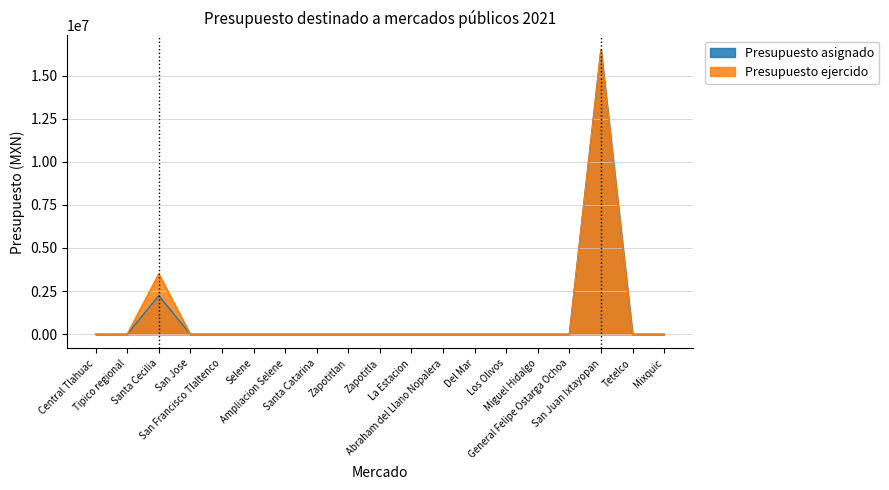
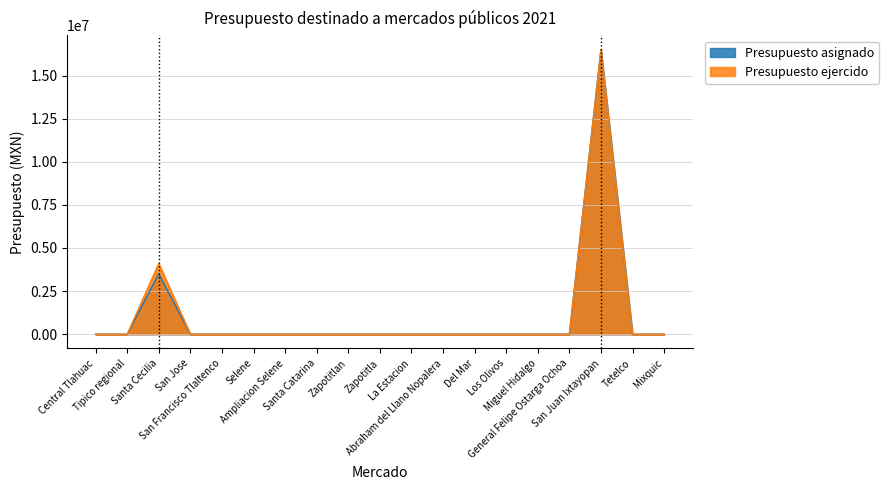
  {
    "Presupuesto asignado": {
-     "Santa Cecilia": 2200000
+     "Santa Cecilia": 3500000
    },
    "Presupuesto ejercido": {
-     "Santa Cecilia": 3500000
+     "Santa Cecilia": 4100000
    }
  }
